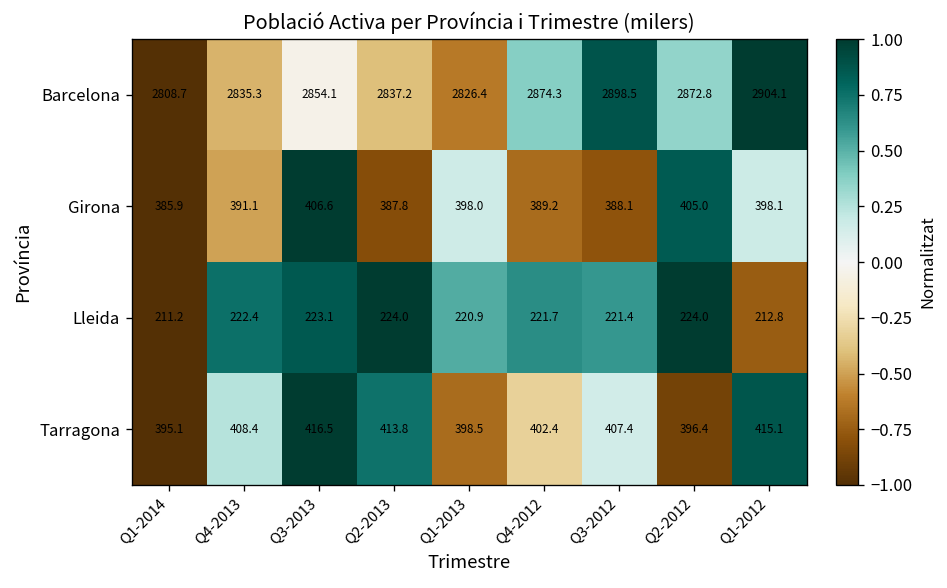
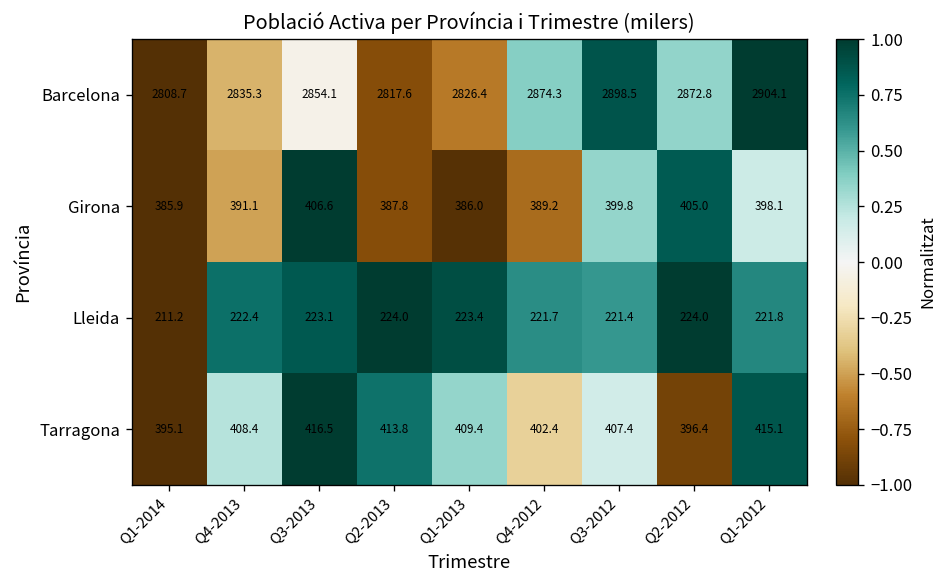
  {
    "Barcelona": {
      "Q1-2014": 2808.7,
      "Q4-2013": 2835.3,
      "Q3-2013": 2854.1,
-     "Q2-2013": 2837.2,
+     "Q2-2013": 2817.6,
      "Q1-2013": 2826.4,
      "Q4-2012": 2874.3,
      "Q3-2012": 2898.5,
      "Q2-2012": 2872.8,
      "Q1-2012": 2904.1
    },
    "Girona": {
      "Q1-2014": 385.9,
      "Q4-2013": 391.1,
      "Q3-2013": 406.6,
      "Q2-2013": 387.8,
-     "Q1-2013": 398.0,
+     "Q1-2013": 386.0,
      "Q4-2012": 389.2,
-     "Q3-2012": 388.1,
+     "Q3-2012": 399.8,
      "Q2-2012": 405.0,
      "Q1-2012": 398.1
    },
    "Lleida": {
      "Q1-2014": 211.2,
      "Q4-2013": 222.4,
      "Q3-2013": 223.1,
      "Q2-2013": 224.0,
-     "Q1-2013": 220.9,
+     "Q1-2013": 223.4,
      "Q4-2012": 221.7,
      "Q3-2012": 221.4,
      "Q2-2012": 224.0,
-     "Q1-2012": 212.8
+     "Q1-2012": 221.8
    },
    "Tarragona": {
      "Q1-2014": 395.1,
      "Q4-2013": 408.4,
      "Q3-2013": 416.5,
      "Q2-2013": 413.8,
-     "Q1-2013": 398.5,
+     "Q1-2013": 409.4,
      "Q4-2012": 402.4,
      "Q3-2012": 407.4,
      "Q2-2012": 396.4,
      "Q1-2012": 415.1
    }
  }
